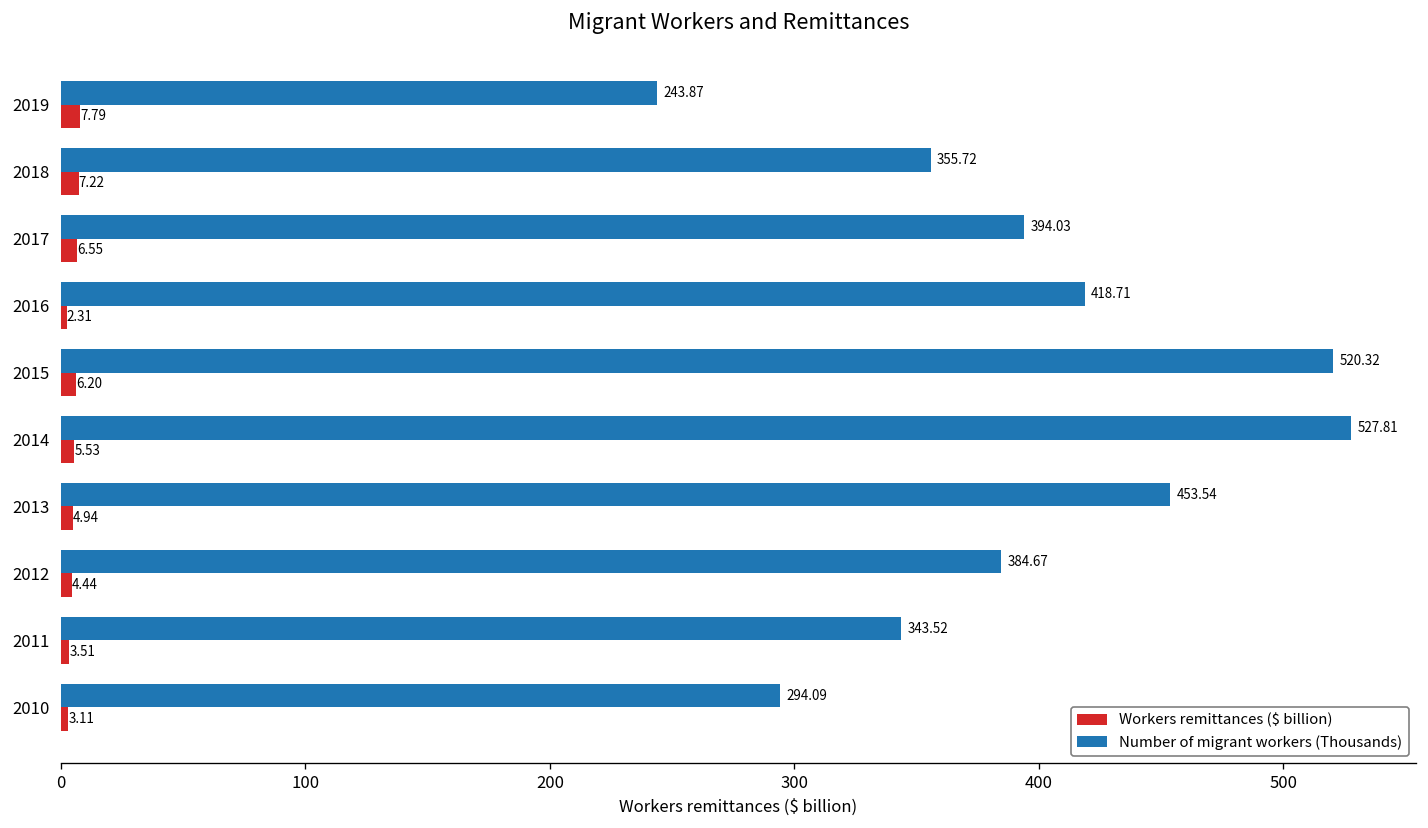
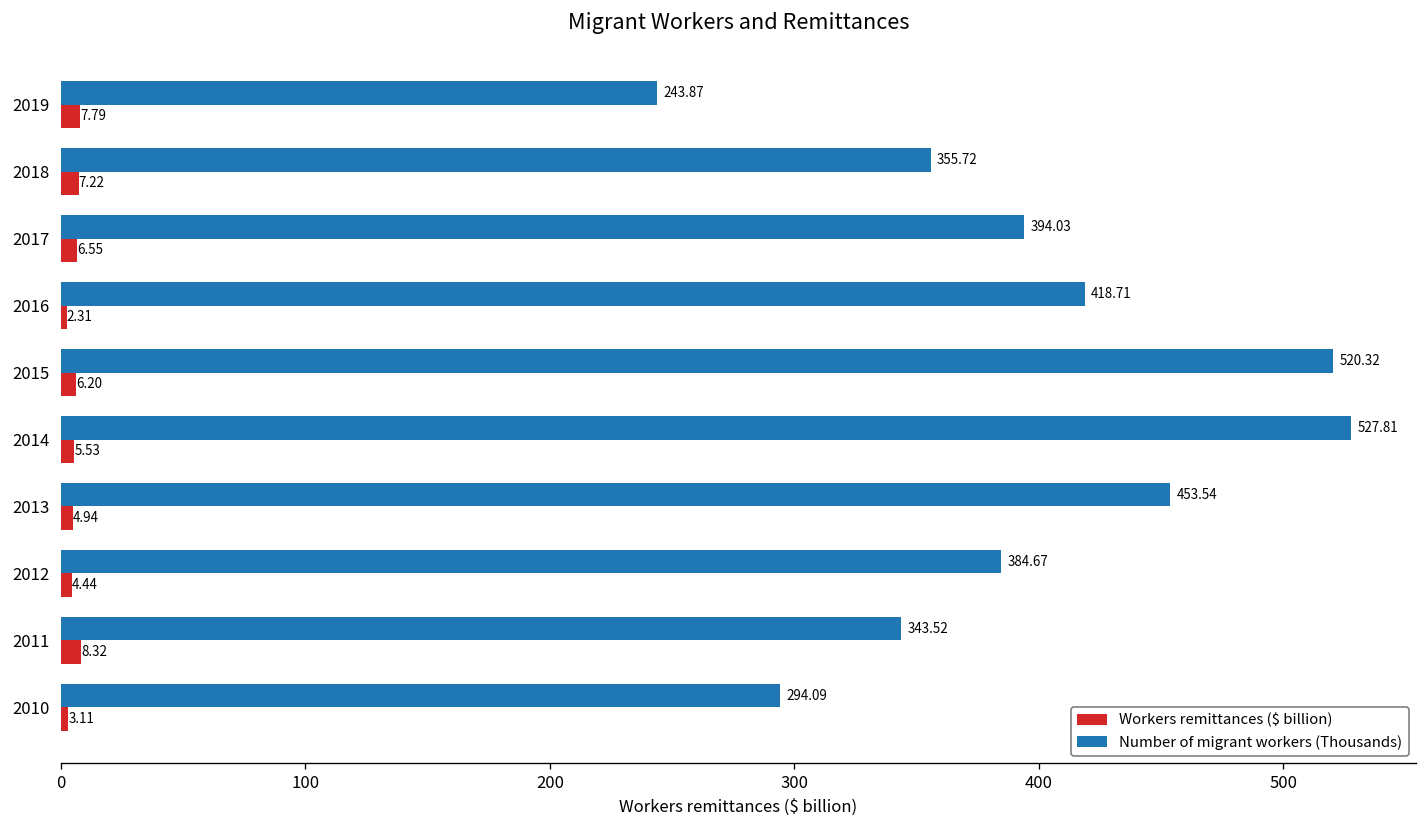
  {
    "Workers remittances ($ billion)": {
      "2019": 7.79,
      "2018": 7.22,
      "2017": 6.55,
      "2016": 2.31,
      "2015": 6.20,
      "2014": 5.53,
      "2013": 4.94,
      "2012": 4.44,
-     "2011": 3.51,
+     "2011": 8.32,
      "2010": 3.11
    },
    "Number of migrant workers (Thousands)": {
      "2019": 243.87,
      "2018": 355.72,
      "2017": 394.03,
      "2016": 418.71,
      "2015": 520.32,
      "2014": 527.81,
      "2013": 453.54,
      "2012": 384.67,
      "2011": 343.52,
      "2010": 294.09
    }
  }
